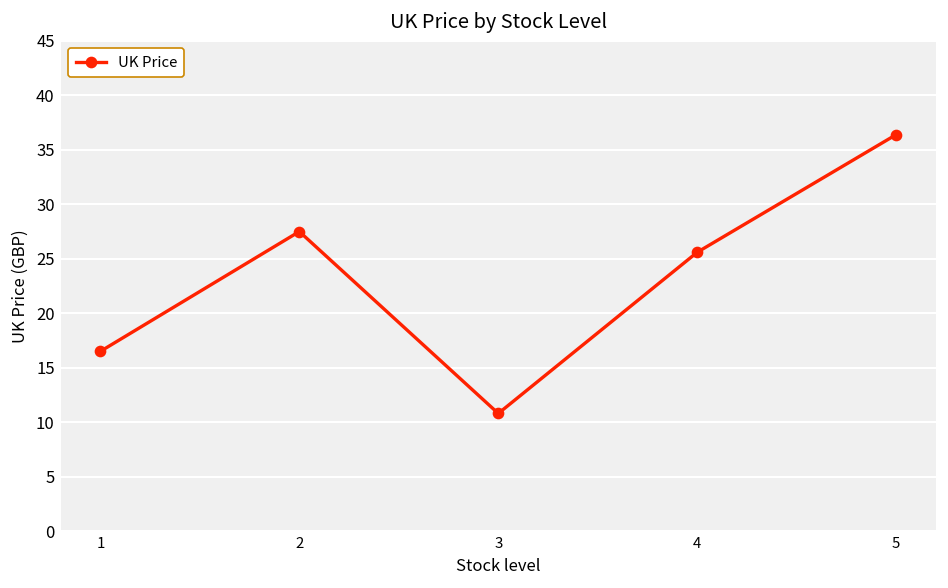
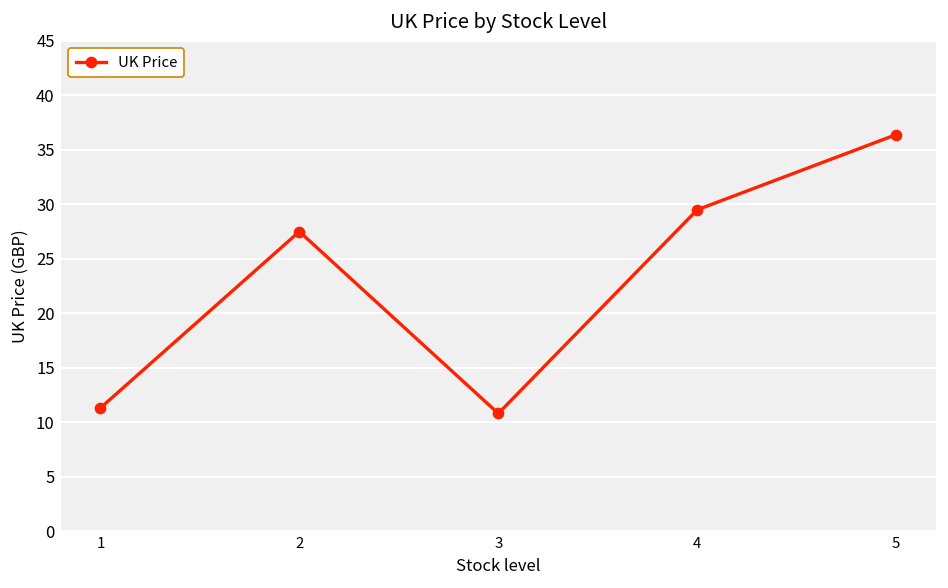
  {
-   "1": 17,
+   "1": 11,
    "2": 28,
    "3": 11,
-   "4": 26,
+   "4": 30,
    "5": 36
  }
